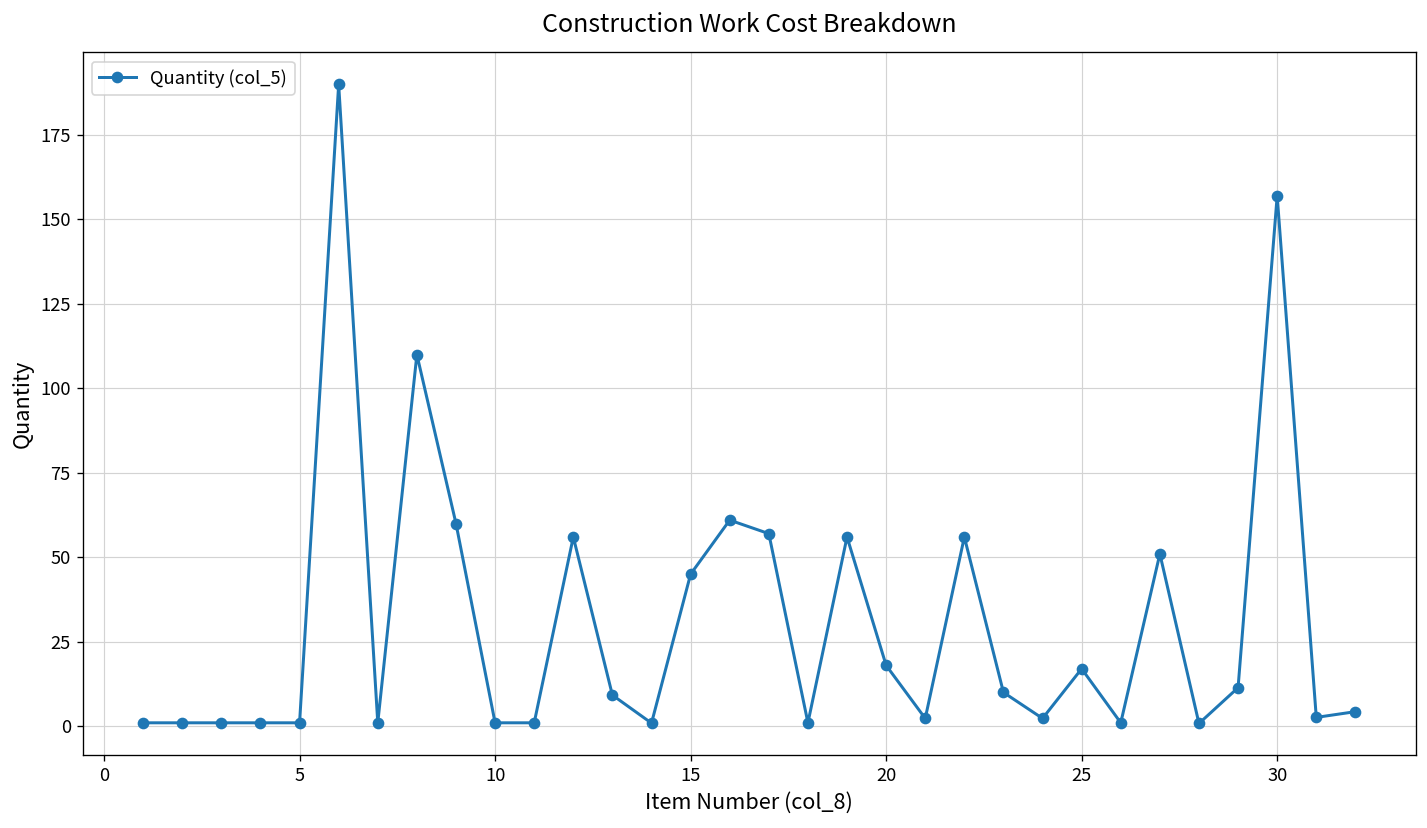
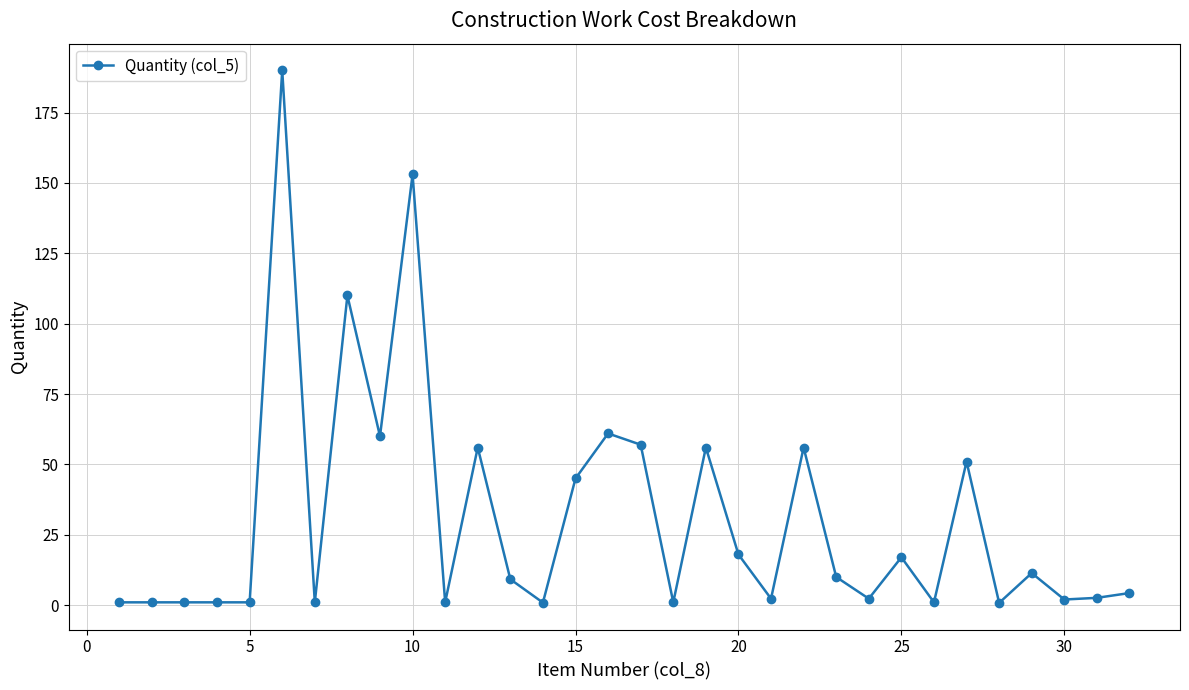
  {
    "5": 1,
-   "10": 1,
+   "10": 153,
    "15": 45,
    "20": 18,
    "25": 17,
-   "30": 157
+   "30": 2
  }
